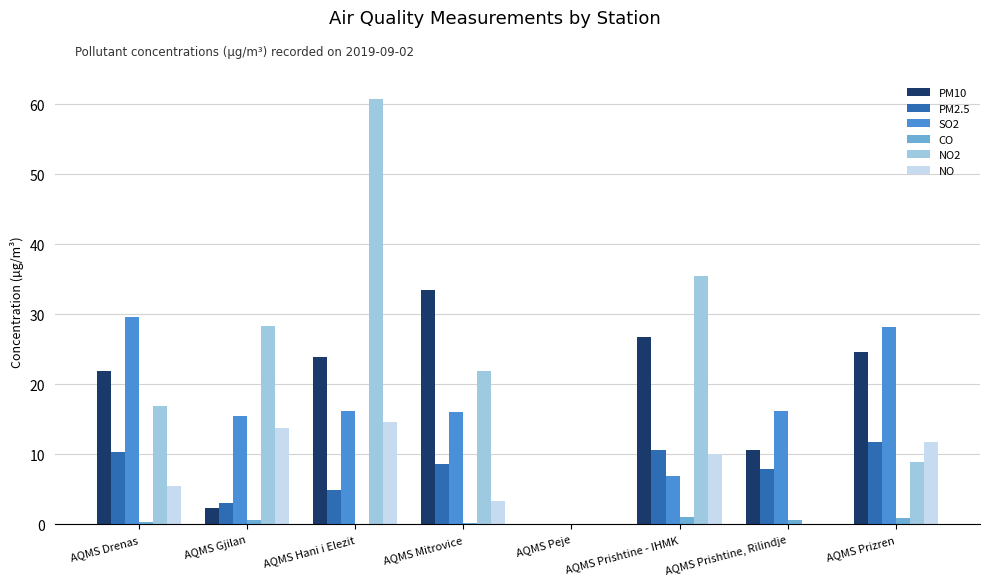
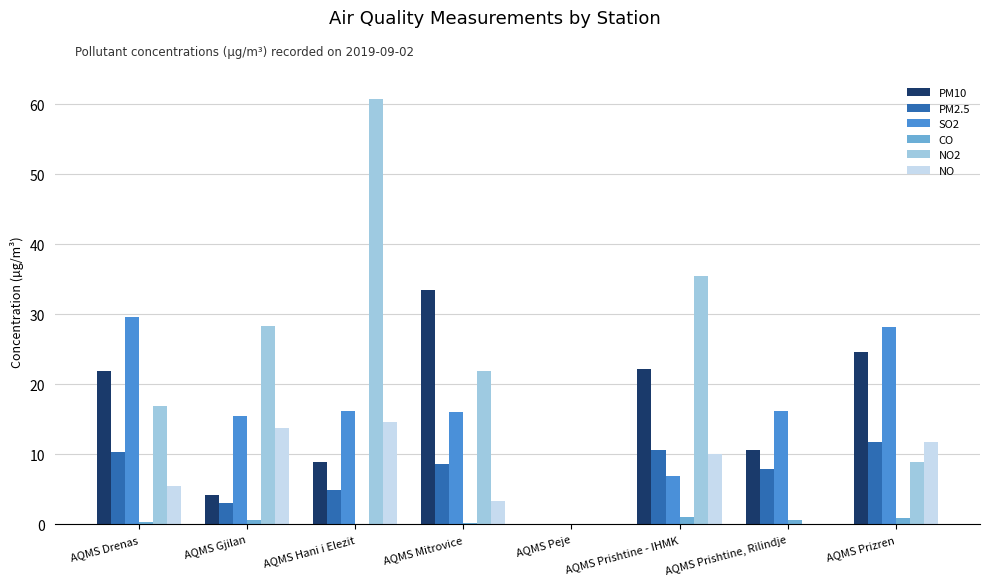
  {
    "PM10": {
      "AQMS Drenas": 22,
-     "AQMS Gjilan": 2,
-     "AQMS Hani i Elezit": 24,
+     "AQMS Gjilan": 4,
+     "AQMS Hani i Elezit": 9,
      "AQMS Mitrovice": 33,
      "AQMS Peje": 0,
-     "AQMS Prishtine - IHMK": 27,
+     "AQMS Prishtine - IHMK": 22,
      "AQMS Prishtine, Rilindje": 11,
      "AQMS Prizren": 25
    }
  }
